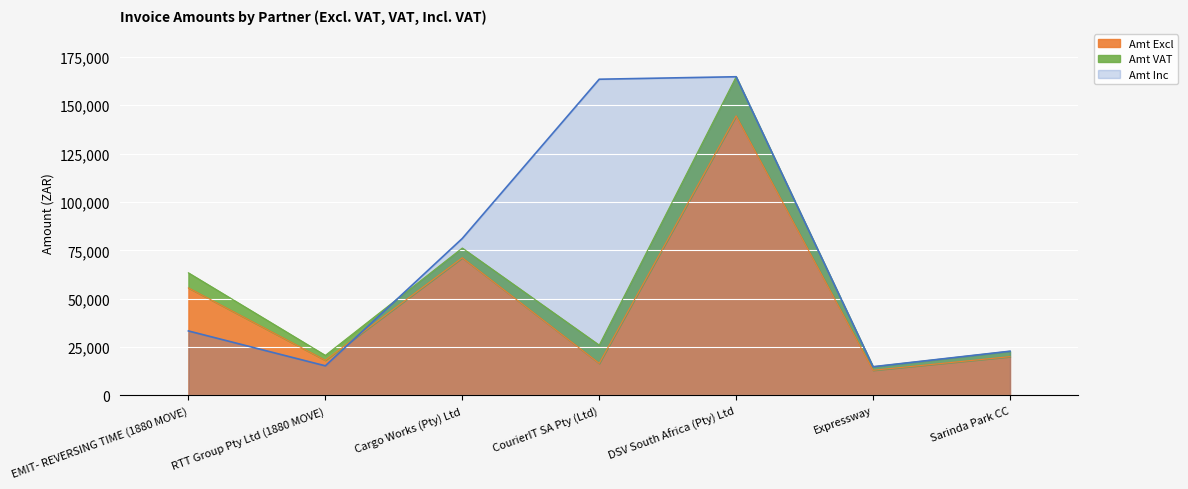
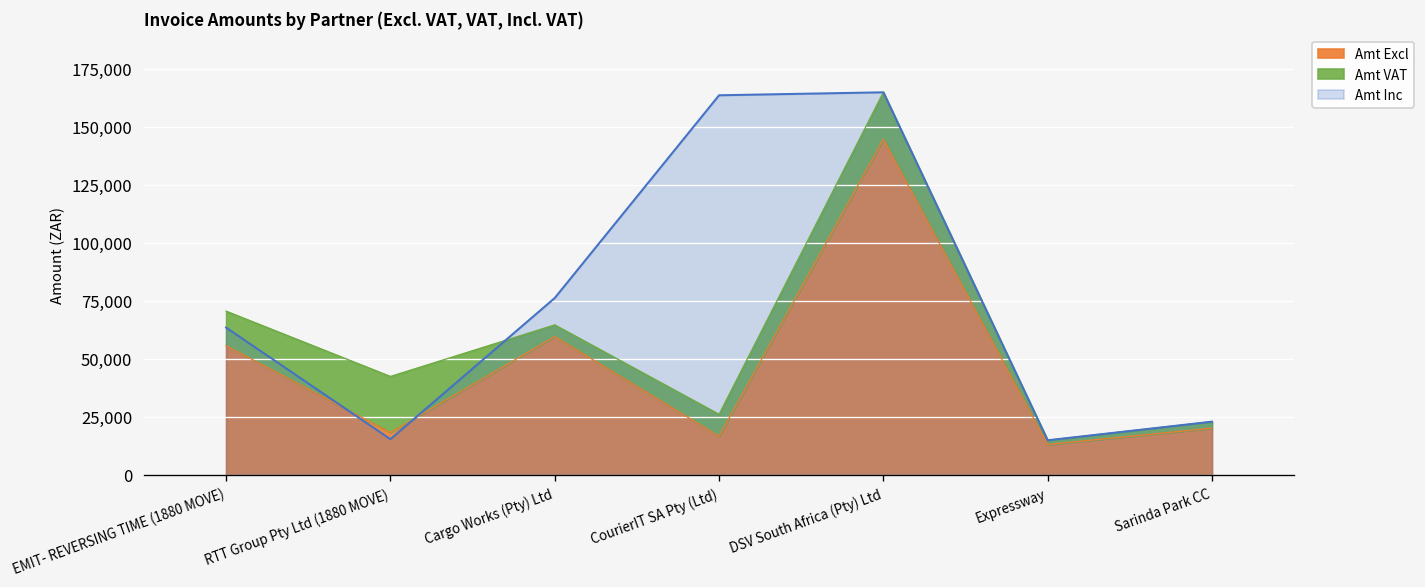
  {
    "Amt Excl": {
      "EMIT- REVERSING TIME (1880 MOVE)": "56,000",
      "RTT Group Pty Ltd (1880 MOVE)": "18,000",
-     "Cargo Works (Pty) Ltd": "71,000",
+     "Cargo Works (Pty) Ltd": "60,000",
      "CourierIT SA Pty (Ltd)": "17,000",
      "DSV South Africa (Pty) Ltd": "145,000",
      "Expressway": "13,000",
      "Sarinda Park CC": "20,000"
    },
    "Amt VAT": {
-     "EMIT- REVERSING TIME (1880 MOVE)": "8,000",
-     "RTT Group Pty Ltd (1880 MOVE)": "3,000",
+     "EMIT- REVERSING TIME (1880 MOVE)": "15,000",
+     "RTT Group Pty Ltd (1880 MOVE)": "24,000",
      "Cargo Works (Pty) Ltd": "5,000",
      "CourierIT SA Pty (Ltd)": "9,000"
    },
    "Amt Inc": {
-     "EMIT- REVERSING TIME (1880 MOVE)": "33,000",
+     "EMIT- REVERSING TIME (1880 MOVE)": "63,000",
      "RTT Group Pty Ltd (1880 MOVE)": "15,000",
-     "Cargo Works (Pty) Ltd": "81,000",
+     "Cargo Works (Pty) Ltd": "76,000",
      "CourierIT SA Pty (Ltd)": "163,000"
    }
  }
